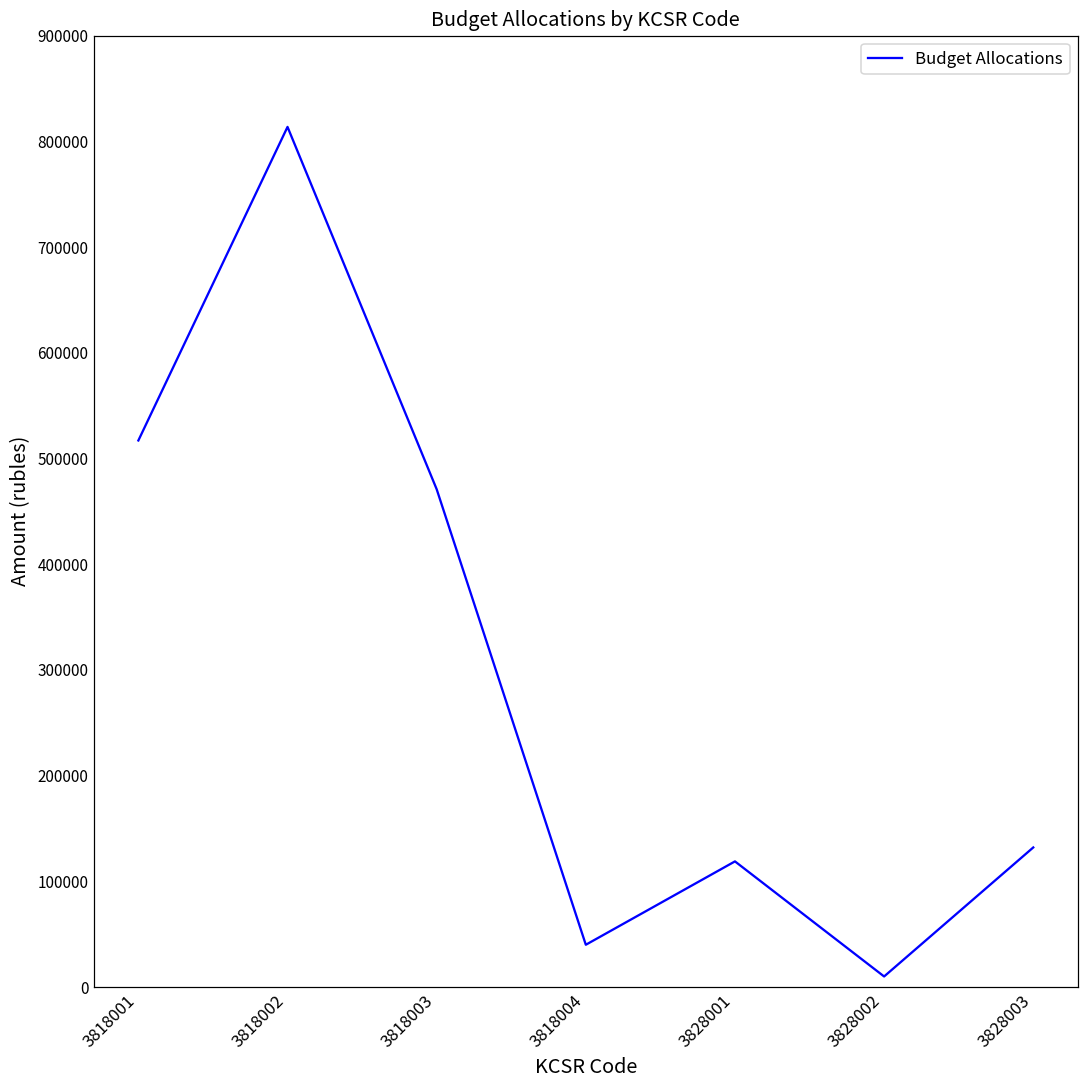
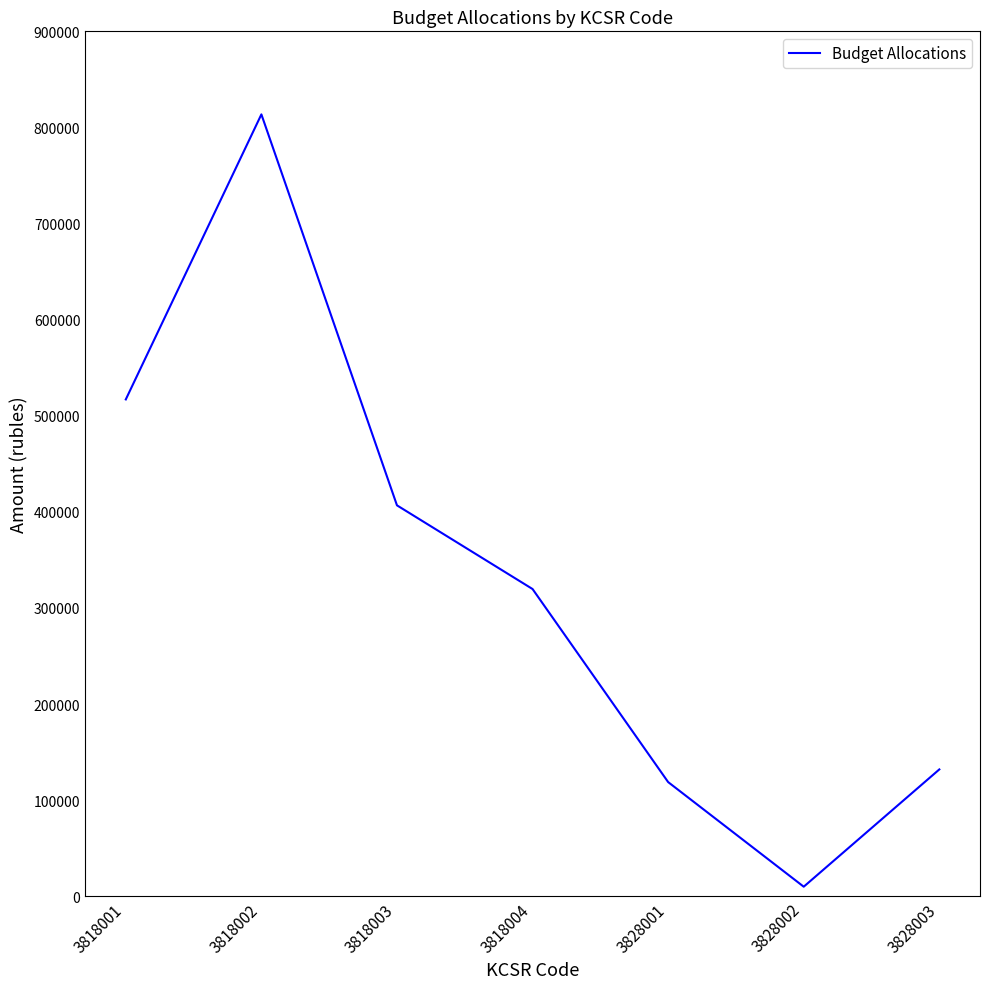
  {
    "3818001": 520000,
    "3818002": 810000,
-   "3818003": 470000,
-   "3818004": 40000,
+   "3818003": 410000,
+   "3818004": 320000,
    "3828001": 120000,
    "3828002": 10000,
    "3828003": 130000
  }
